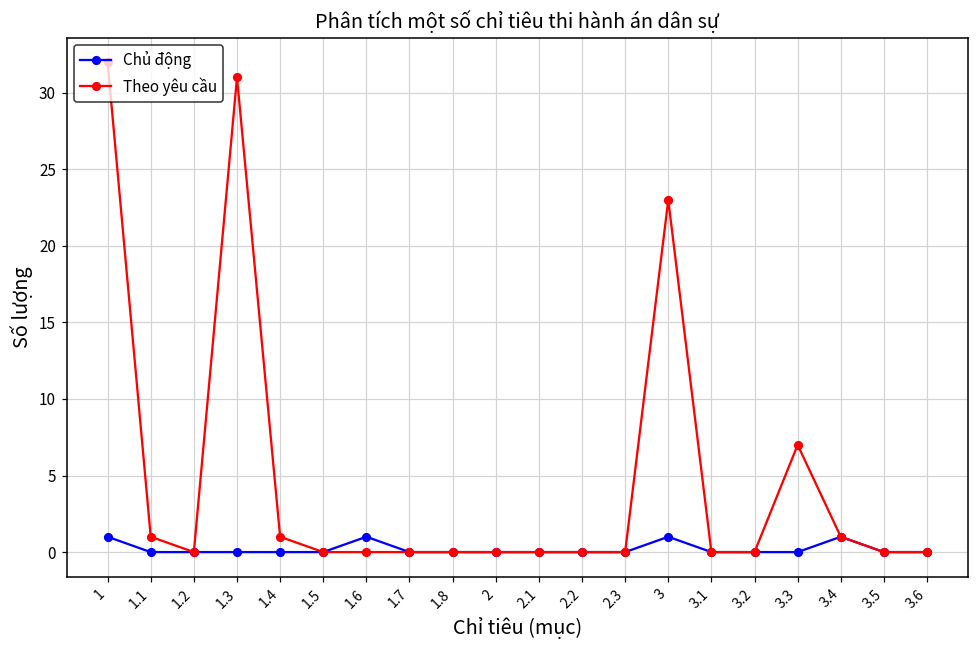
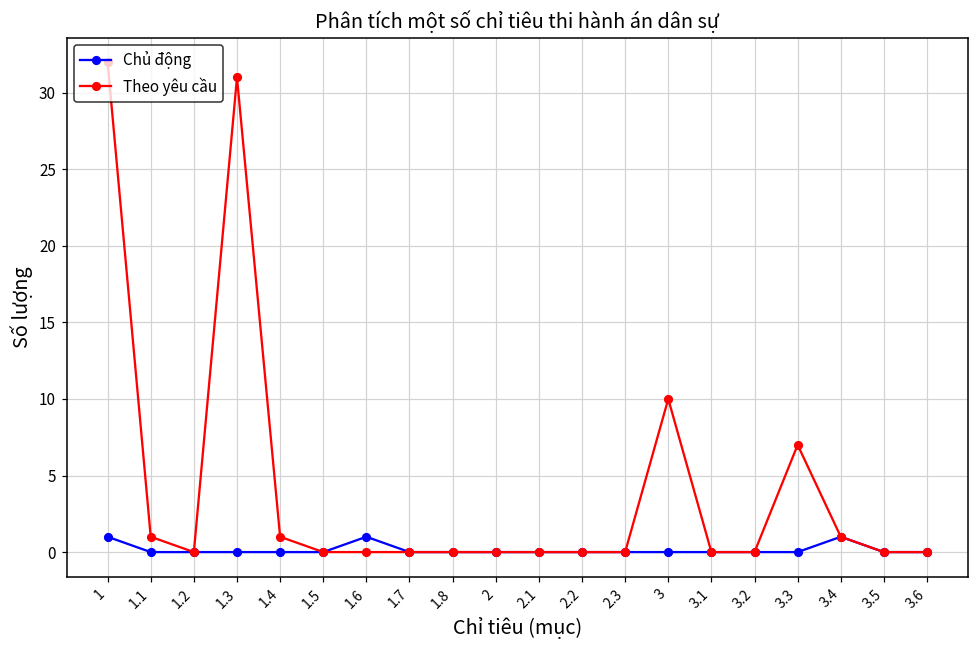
  {
    "Chủ động": {
      "1": 1,
      "1.1": 0,
      "1.3": 0,
      "1.4": 0,
      "1.6": 1,
-     "3": 1,
+     "3": 0,
      "3.3": 0
    },
    "Theo yêu cầu": {
      "1.1": 1,
      "1.3": 31,
      "1.4": 1,
      "1.6": 0,
-     "3": 23,
+     "3": 10,
      "3.3": 7
    }
  }
